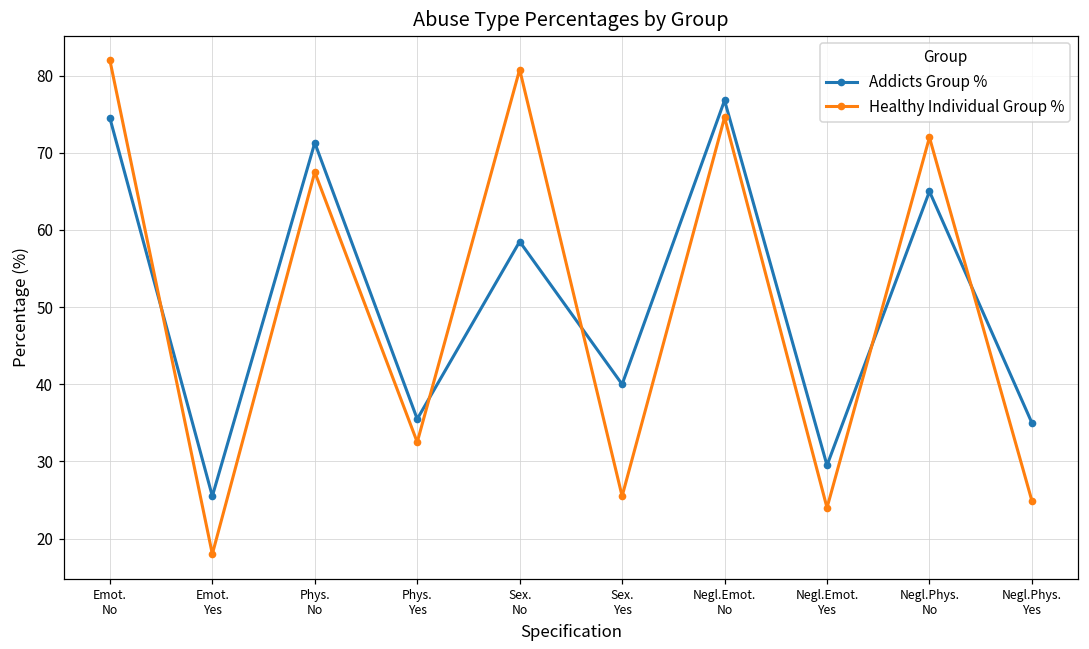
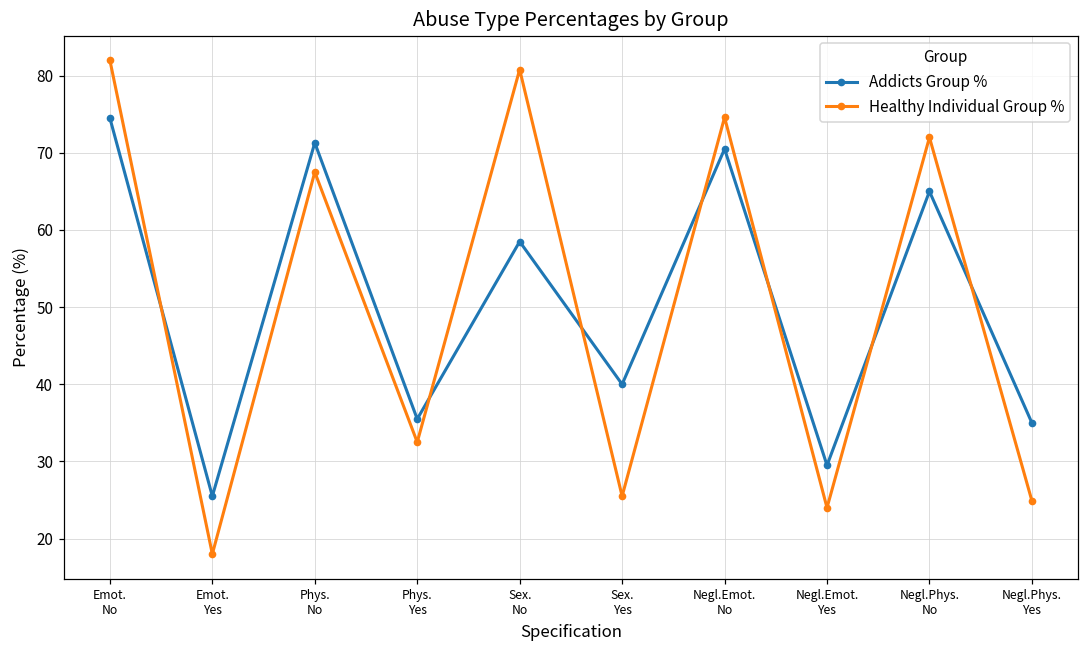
  {
    "Addicts Group %": {
      "Emot. No": 75,
      "Emot. Yes": 26,
      "Phys. No": 71,
      "Phys. Yes": 36,
      "Sex. No": 59,
      "Sex. Yes": 40,
-     "Negl.Emot. No": 77,
+     "Negl.Emot. No": 71,
      "Negl.Emot. Yes": 30,
      "Negl.Phys. No": 65,
      "Negl.Phys. Yes": 35
    },
    "Healthy Individual Group %": {
      "Emot. No": 82,
      "Emot. Yes": 18,
      "Phys. No": 68,
      "Phys. Yes": 33,
      "Sex. No": 81,
      "Sex. Yes": 26,
      "Negl.Emot. No": 75,
      "Negl.Emot. Yes": 24,
      "Negl.Phys. No": 72,
      "Negl.Phys. Yes": 25
    }
  }
